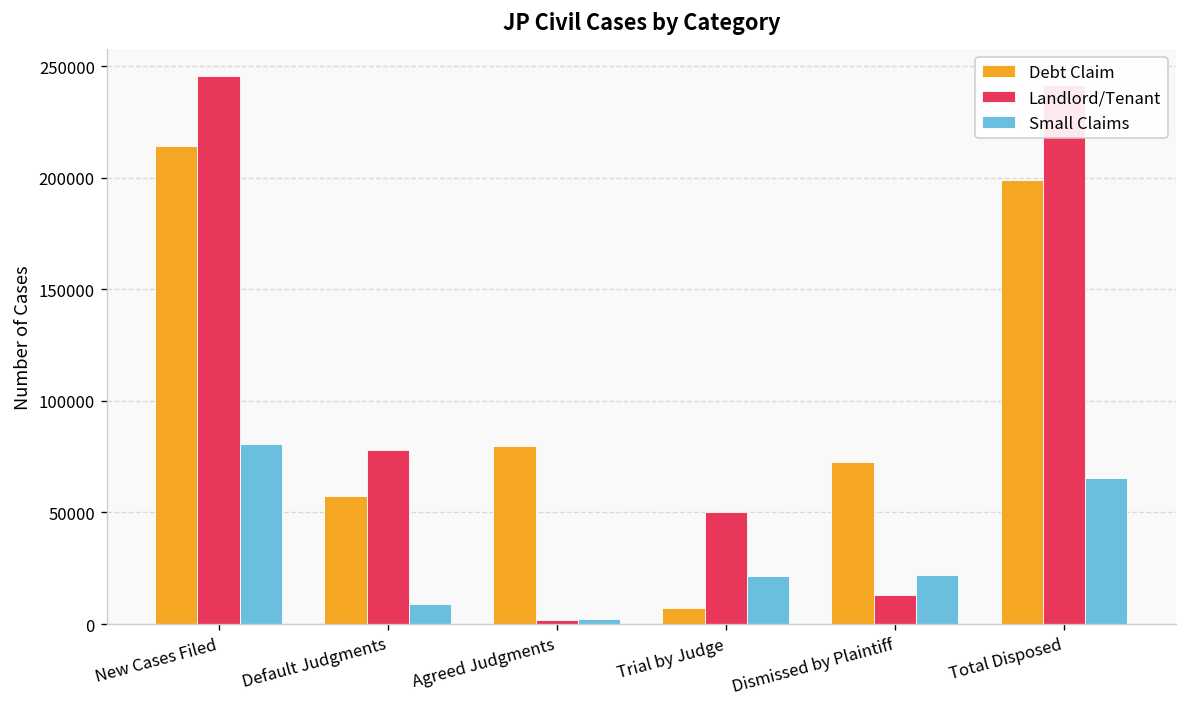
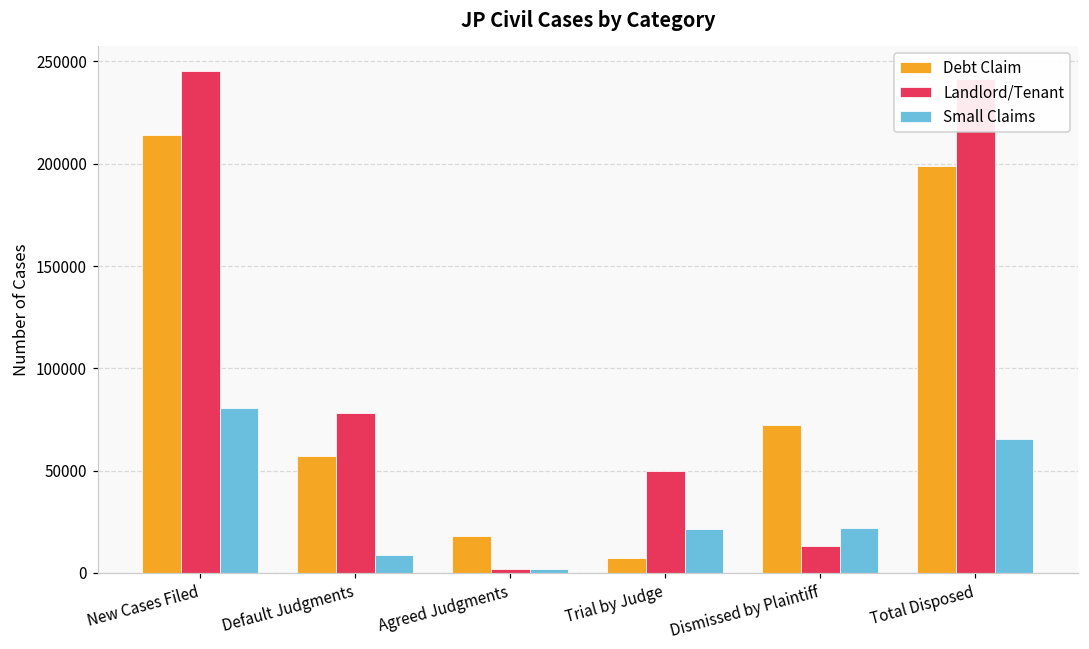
  {
    "Debt Claim": {
      "New Cases Filed": 214000,
      "Default Judgments": 57000,
-     "Agreed Judgments": 80000,
+     "Agreed Judgments": 18000,
      "Trial by Judge": 7000,
      "Dismissed by Plaintiff": 72000,
      "Total Disposed": 199000
    },
    "Landlord/Tenant": {
      "New Cases Filed": 245000,
      "Default Judgments": 78000,
      "Agreed Judgments": 2000,
      "Trial by Judge": 50000,
      "Dismissed by Plaintiff": 13000
    },
    "Small Claims": {
      "New Cases Filed": 81000,
      "Default Judgments": 9000,
      "Agreed Judgments": 2000,
      "Trial by Judge": 22000,
      "Dismissed by Plaintiff": 22000,
      "Total Disposed": 65000
    }
  }
